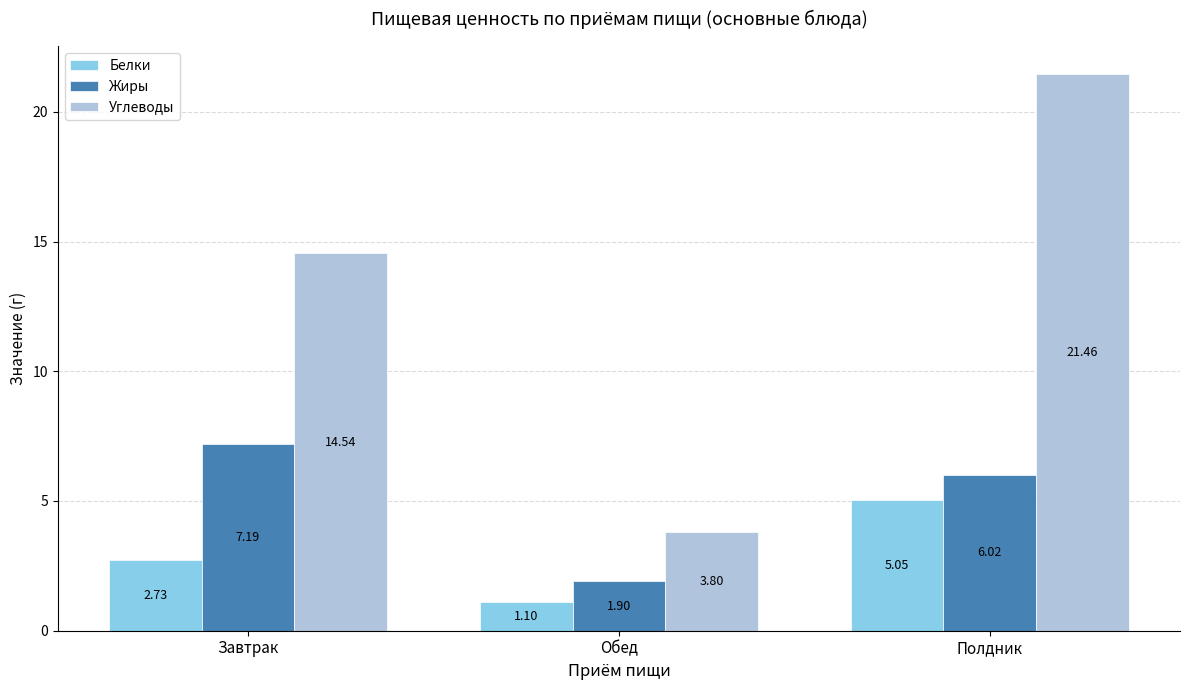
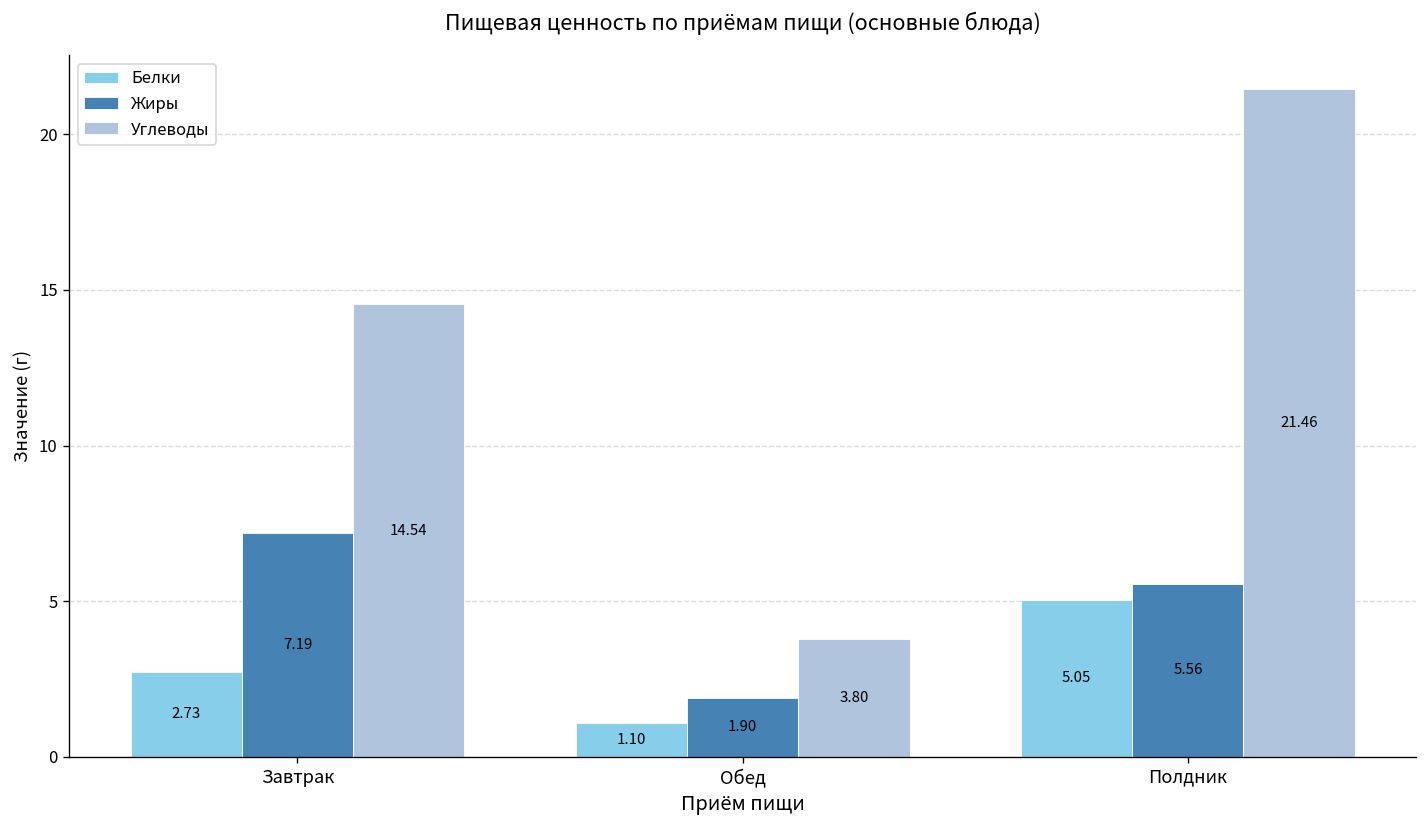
  {
    "Жиры": {
      "Завтрак": 7.19,
      "Обед": 1.90,
-     "Полдник": 6.02
+     "Полдник": 5.56
    }
  }
